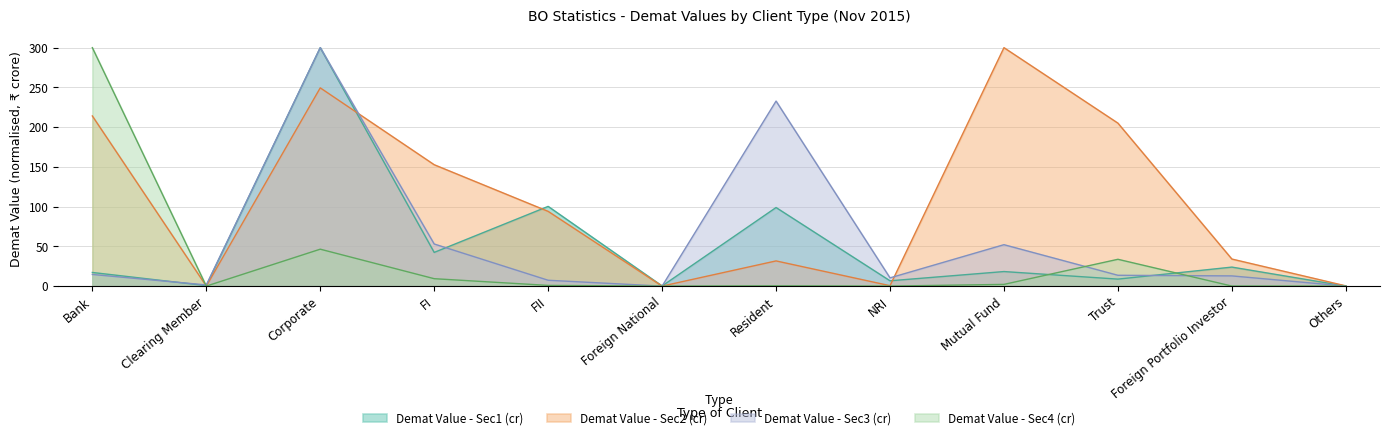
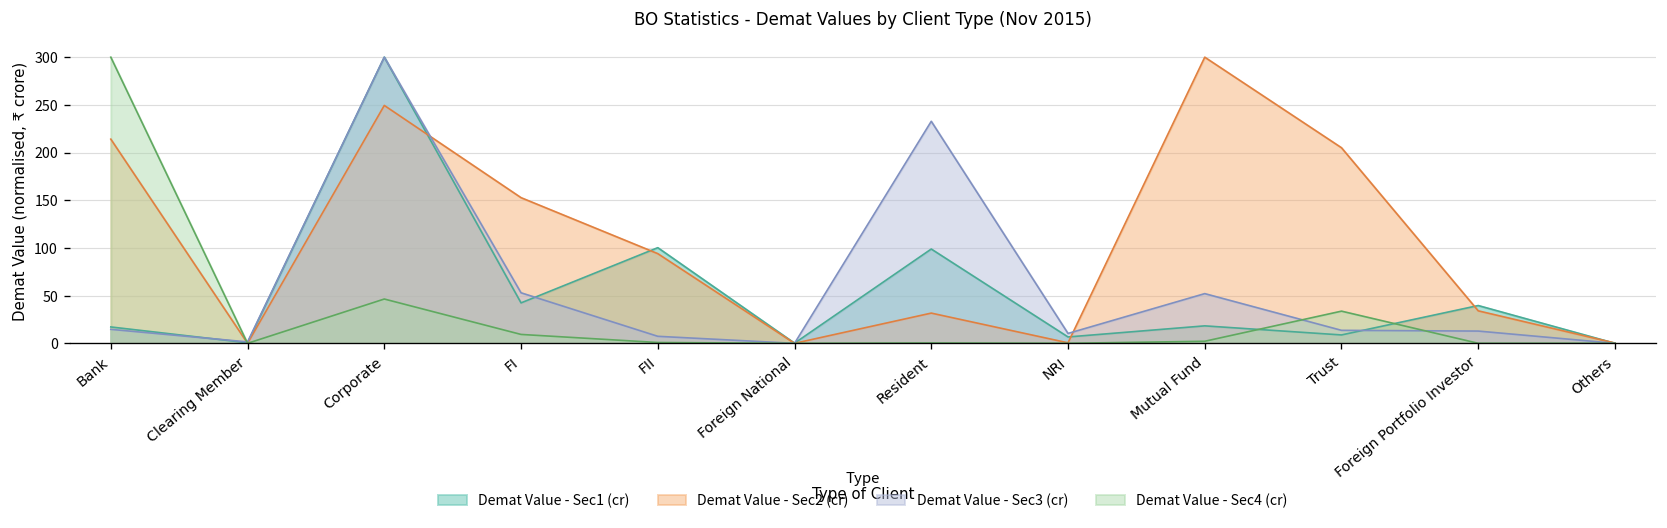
  {
    "Demat Value - Sec1 (cr)": {
      "FI": 40,
      "FII": 100,
      "Resident": 100,
      "NRI": 10,
      "Mutual Fund": 20,
      "Trust": 10,
-     "Foreign Portfolio Investor": 20
+     "Foreign Portfolio Investor": 40
    },
    "Demat Value - Sec2 (cr)": {
      "Bank": 210,
      "Corporate": 250,
      "FI": 150,
      "FII": 90,
      "Resident": 30,
      "Mutual Fund": 300,
      "Trust": 210,
      "Foreign Portfolio Investor": 30
    }
  }
